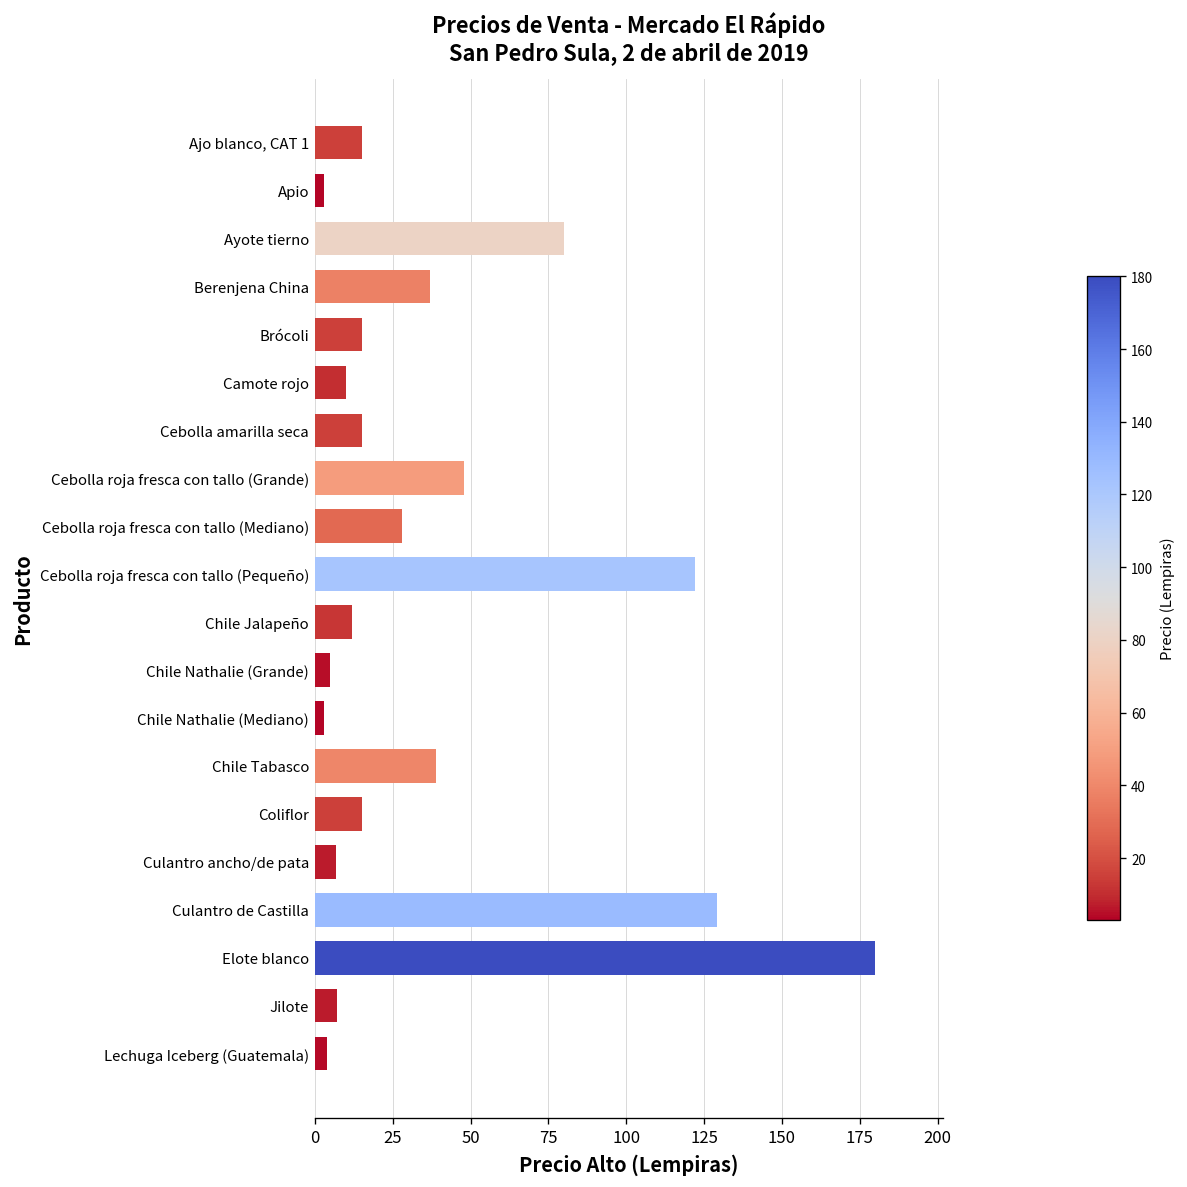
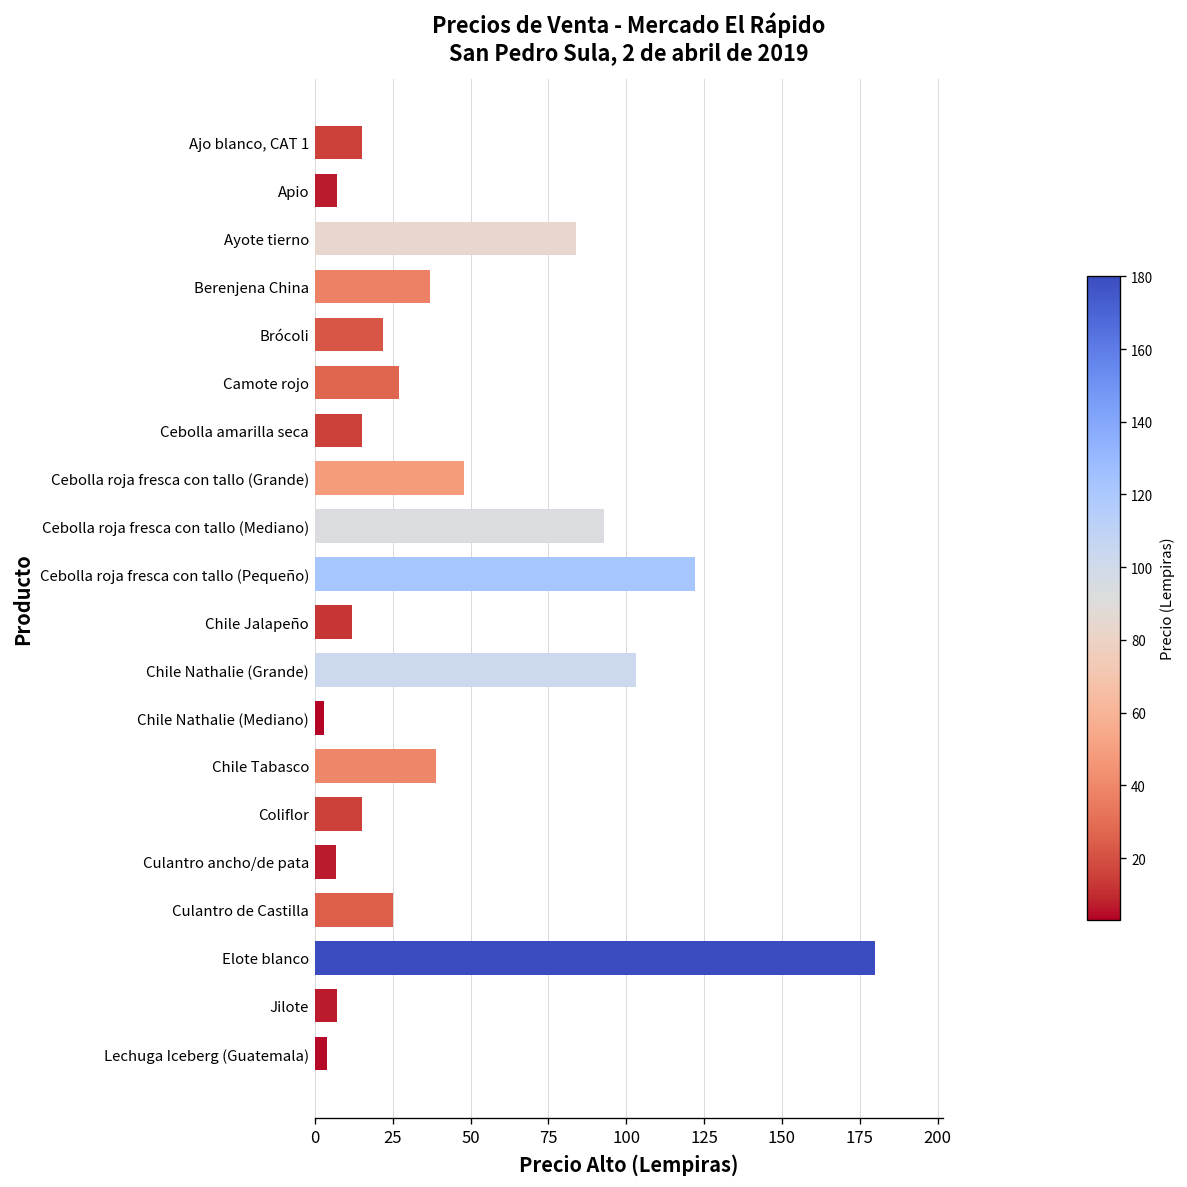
  {
    "Ajo blanco, CAT 1": 15,
-   "Apio": 3,
-   "Ayote tierno": 80,
+   "Apio": 7,
+   "Ayote tierno": 84,
    "Berenjena China": 37,
-   "Brócoli": 15,
-   "Camote rojo": 10,
+   "Brócoli": 22,
+   "Camote rojo": 27,
    "Cebolla amarilla seca": 15,
    "Cebolla roja fresca con tallo (Grande)": 48,
-   "Cebolla roja fresca con tallo (Mediano)": 28,
+   "Cebolla roja fresca con tallo (Mediano)": 93,
    "Cebolla roja fresca con tallo (Pequeño)": 122,
    "Chile Jalapeño": 12,
-   "Chile Nathalie (Grande)": 5,
+   "Chile Nathalie (Grande)": 103,
    "Chile Nathalie (Mediano)": 3,
    "Chile Tabasco": 39,
    "Coliflor": 15,
    "Culantro ancho/de pata": 7,
-   "Culantro de Castilla": 129,
+   "Culantro de Castilla": 25,
    "Elote blanco": 180,
    "Jilote": 7,
    "Lechuga Iceberg (Guatemala)": 4
  }
